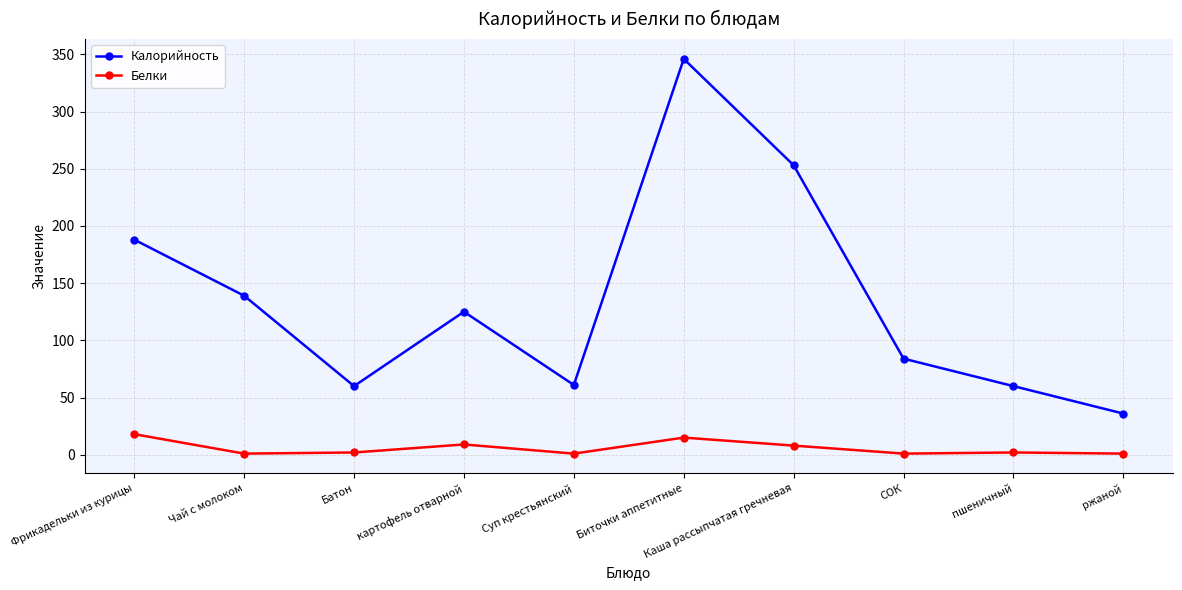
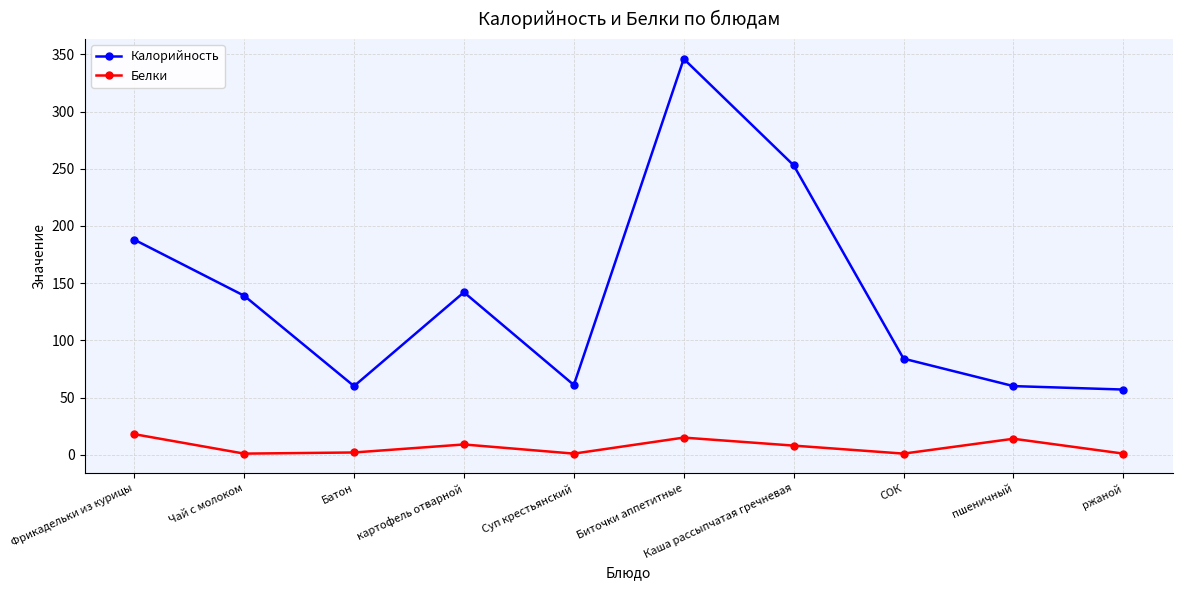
  {
    "Калорийность": {
      "Фрикадельки из курицы": 188,
      "Чай с молоком": 139,
      "Батон": 60,
-     "картофель отварной": 125,
+     "картофель отварной": 142,
      "Суп крестьянский": 61,
      "Биточки аппетитные": 346,
      "Каша рассыпчатая гречневая": 253,
      "СОК": 84,
      "пшеничный": 60,
-     "ржаной": 36
+     "ржаной": 57
    },
    "Белки": {
      "Фрикадельки из курицы": 18,
      "Чай с молоком": 1,
      "Батон": 2,
      "картофель отварной": 9,
      "Суп крестьянский": 1,
      "Биточки аппетитные": 15,
      "Каша рассыпчатая гречневая": 8,
      "СОК": 1,
-     "пшеничный": 2,
+     "пшеничный": 14,
      "ржаной": 1
    }
  }
